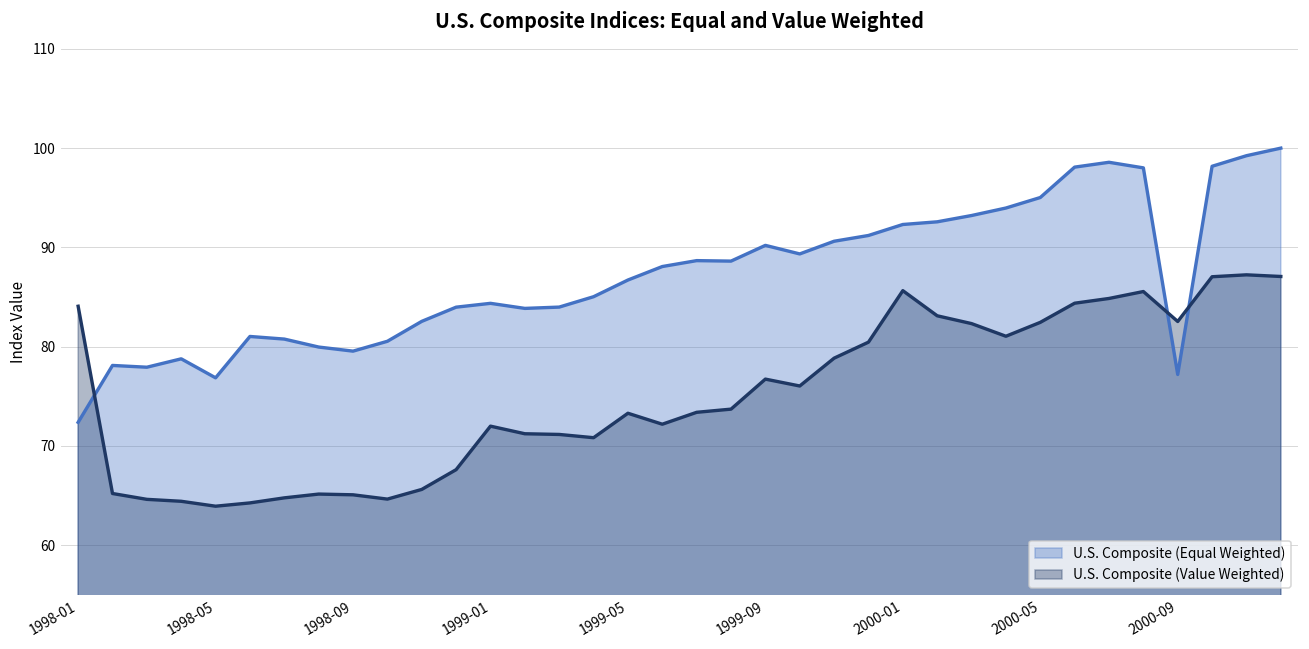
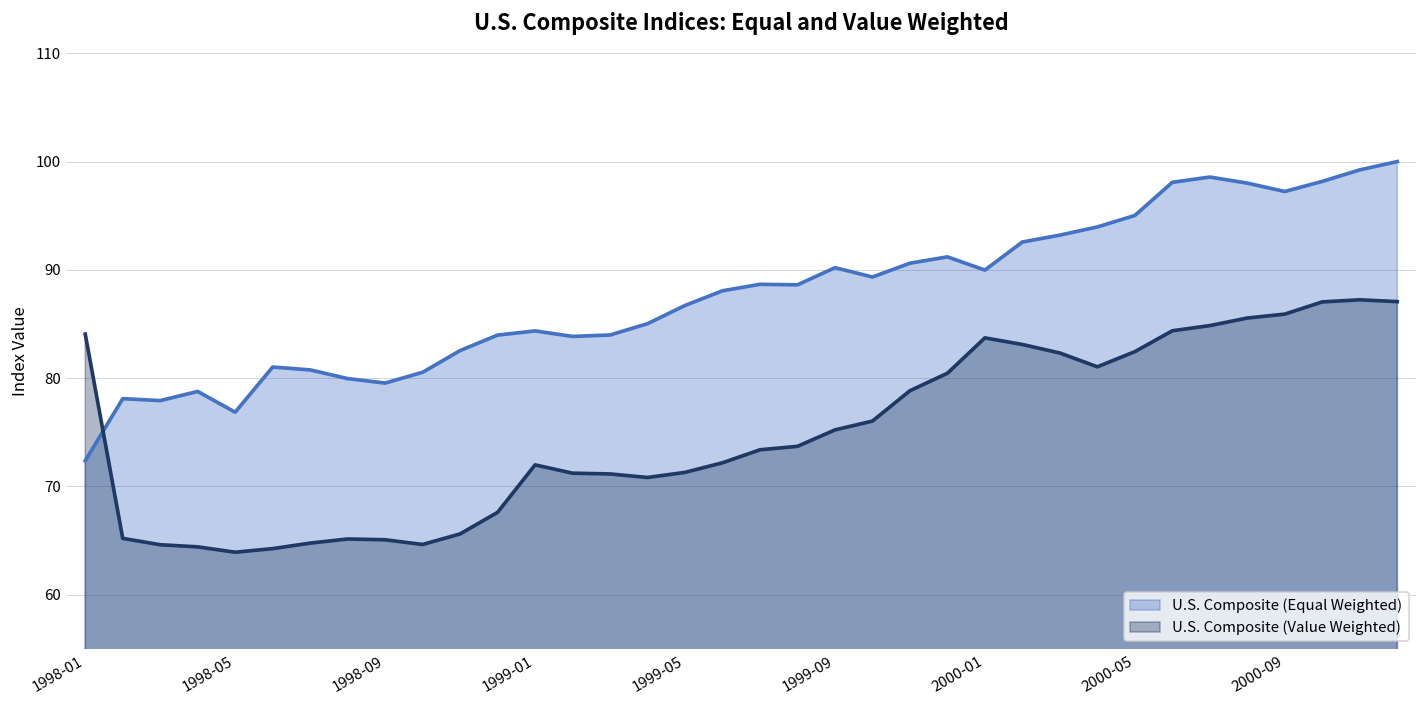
  {
    "U.S. Composite (Equal Weighted)": {
      "1998-01": 72,
      "1998-05": 77,
      "1998-09": 80,
      "1999-01": 84,
      "1999-05": 87,
      "1999-09": 90,
-     "2000-01": 92,
+     "2000-01": 90,
      "2000-05": 95,
-     "2000-09": 77
+     "2000-09": 97
    },
    "U.S. Composite (Value Weighted)": {
      "1998-01": 84,
      "1998-05": 64,
      "1998-09": 65,
      "1999-01": 72,
-     "1999-05": 73,
-     "1999-09": 77,
-     "2000-01": 86,
+     "1999-05": 71,
+     "1999-09": 75,
+     "2000-01": 84,
      "2000-05": 82,
-     "2000-09": 83
+     "2000-09": 86
    }
  }
